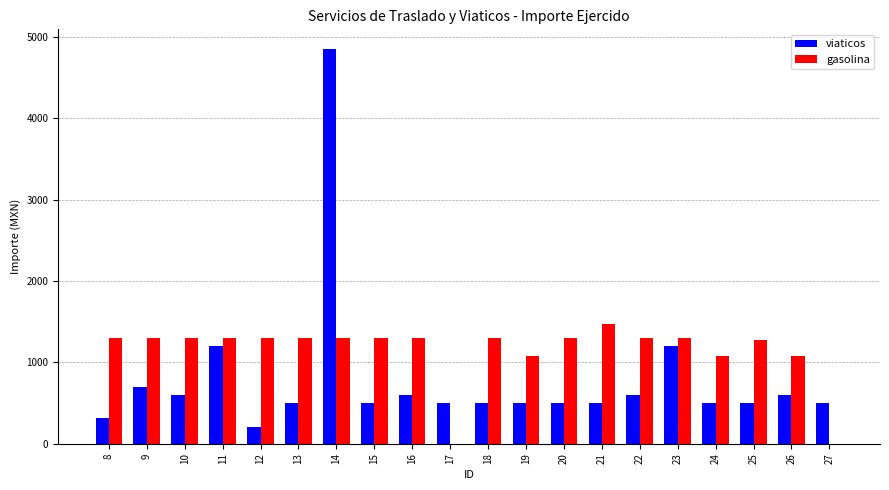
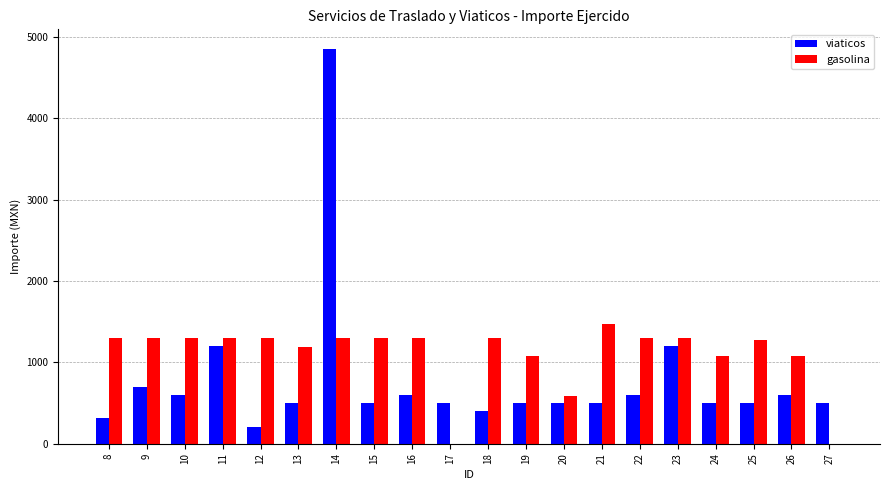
  {
    "viaticos": {
      "8": 300,
      "9": 700,
      "10": 600,
      "11": 1200,
      "12": 200,
      "13": 500,
      "14": 4900,
      "15": 500,
      "16": 600,
      "17": 500,
-     "18": 500,
+     "18": 400,
      "19": 500,
      "20": 500,
      "21": 500,
      "22": 600,
      "23": 1200,
      "24": 500,
      "25": 500,
      "26": 600,
      "27": 500
    },
    "gasolina": {
      "8": 1300,
      "9": 1300,
      "10": 1300,
      "11": 1300,
      "12": 1300,
-     "13": 1300,
+     "13": 1200,
      "14": 1300,
      "15": 1300,
      "16": 1300,
      "17": 0,
      "18": 1300,
      "19": 1100,
-     "20": 1300,
+     "20": 600,
      "21": 1500,
      "22": 1300,
      "23": 1300,
      "24": 1100,
      "25": 1300,
      "26": 1100,
      "27": 0
    }
  }
